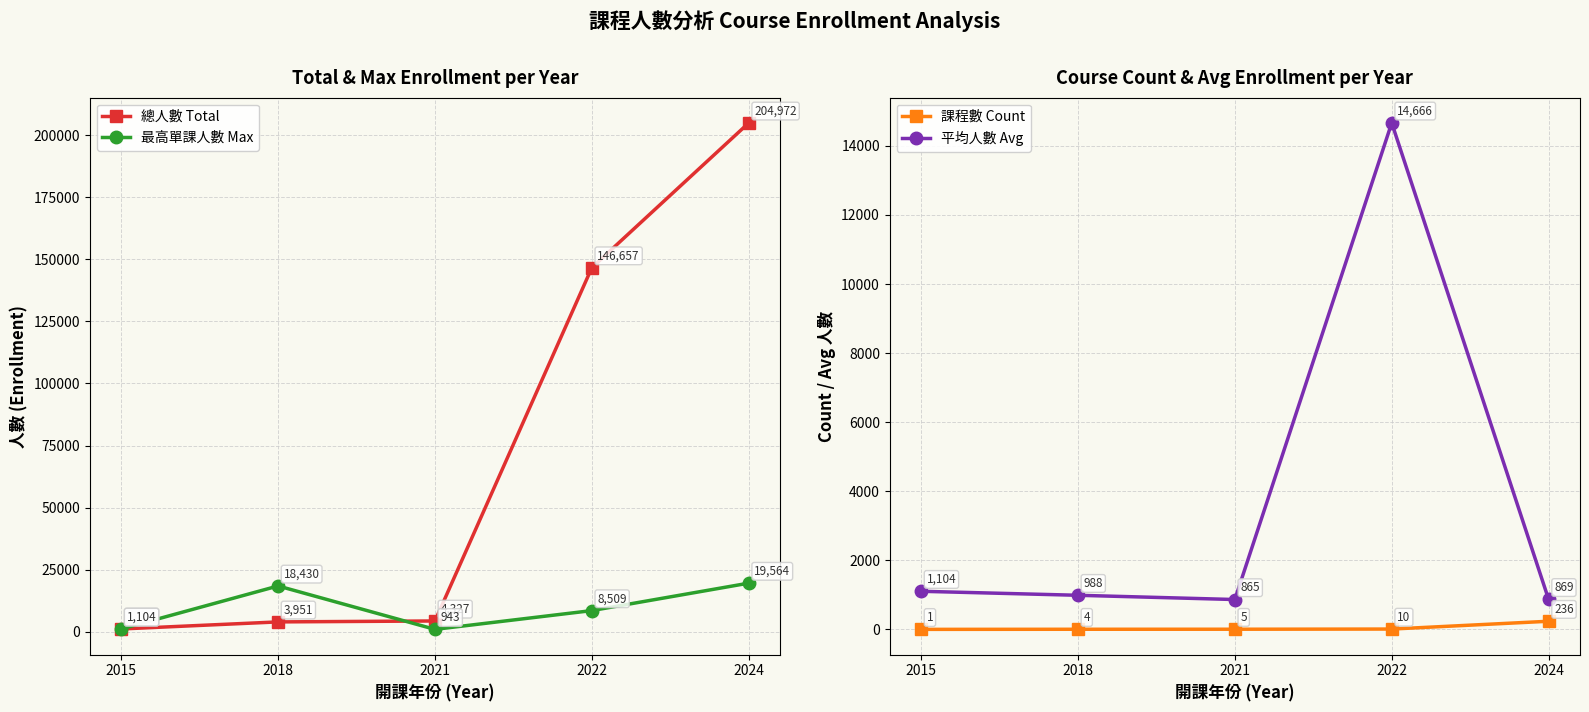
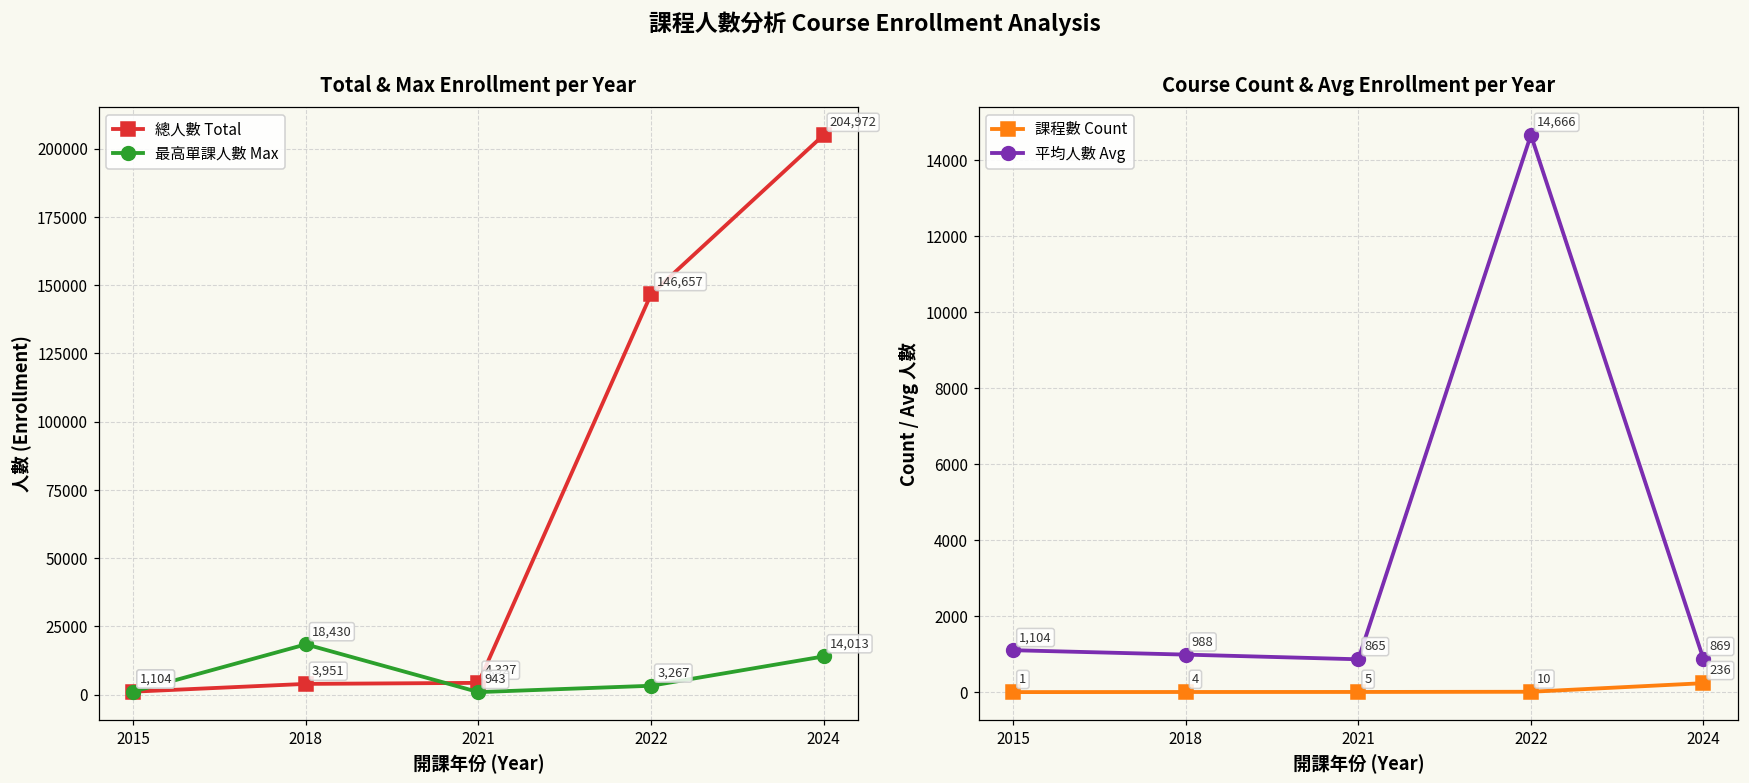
  {
    "Total & Max Enrollment per Year": {
      "最高單課人數 Max": {
-       "2022": "8,509",
-       "2024": "19,564"
+       "2022": "3,267",
+       "2024": "14,013"
      }
    }
  }
